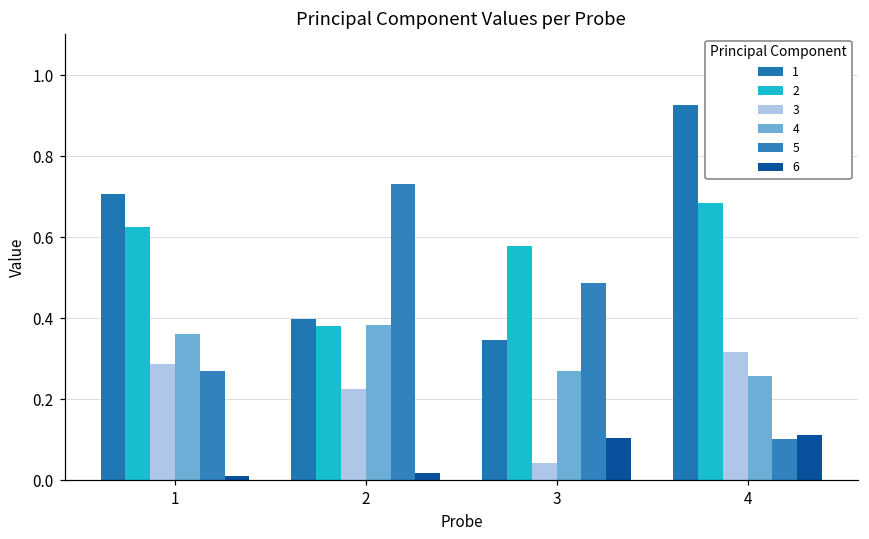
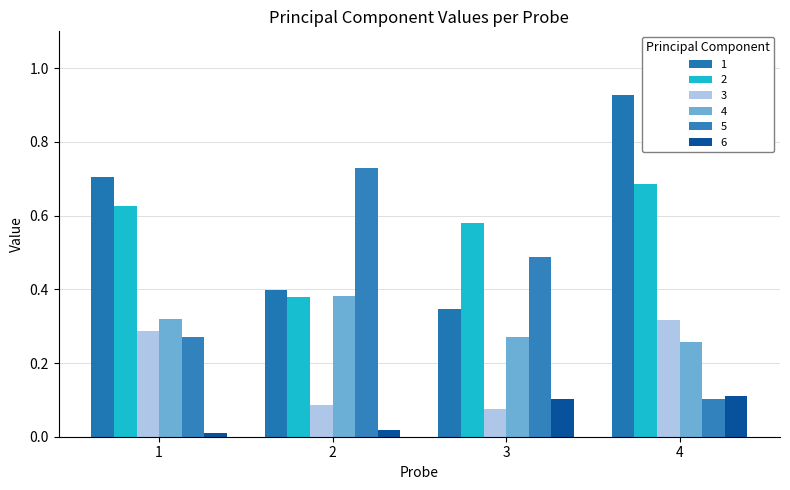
  {
    "2": {
      "1": 0.63,
      "2": 0.38,
      "3": 0.58,
      "4": 0.69
    },
    "3": {
      "1": 0.29,
-     "2": 0.23,
-     "3": 0.04,
+     "2": 0.09,
+     "3": 0.07,
      "4": 0.32
    },
    "4": {
-     "1": 0.36,
+     "1": 0.32,
      "2": 0.38,
      "3": 0.27,
      "4": 0.26
    }
  }
